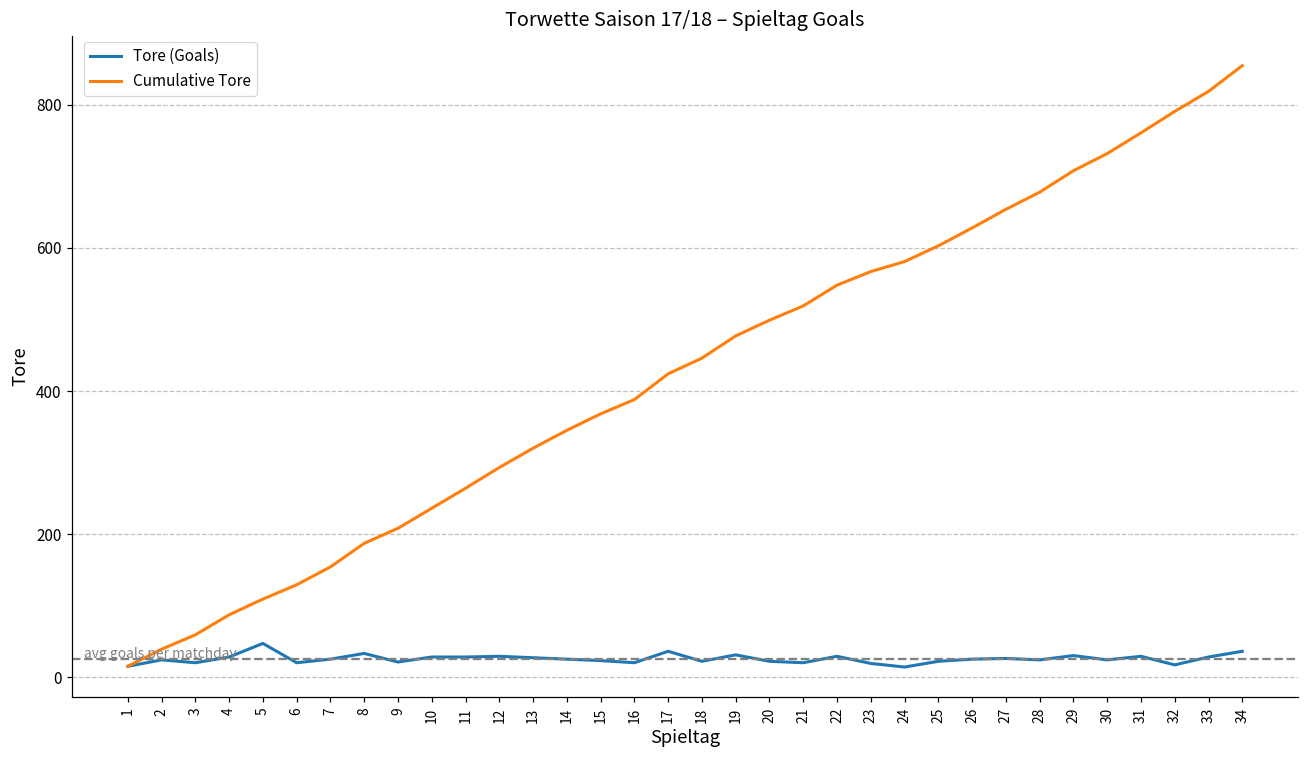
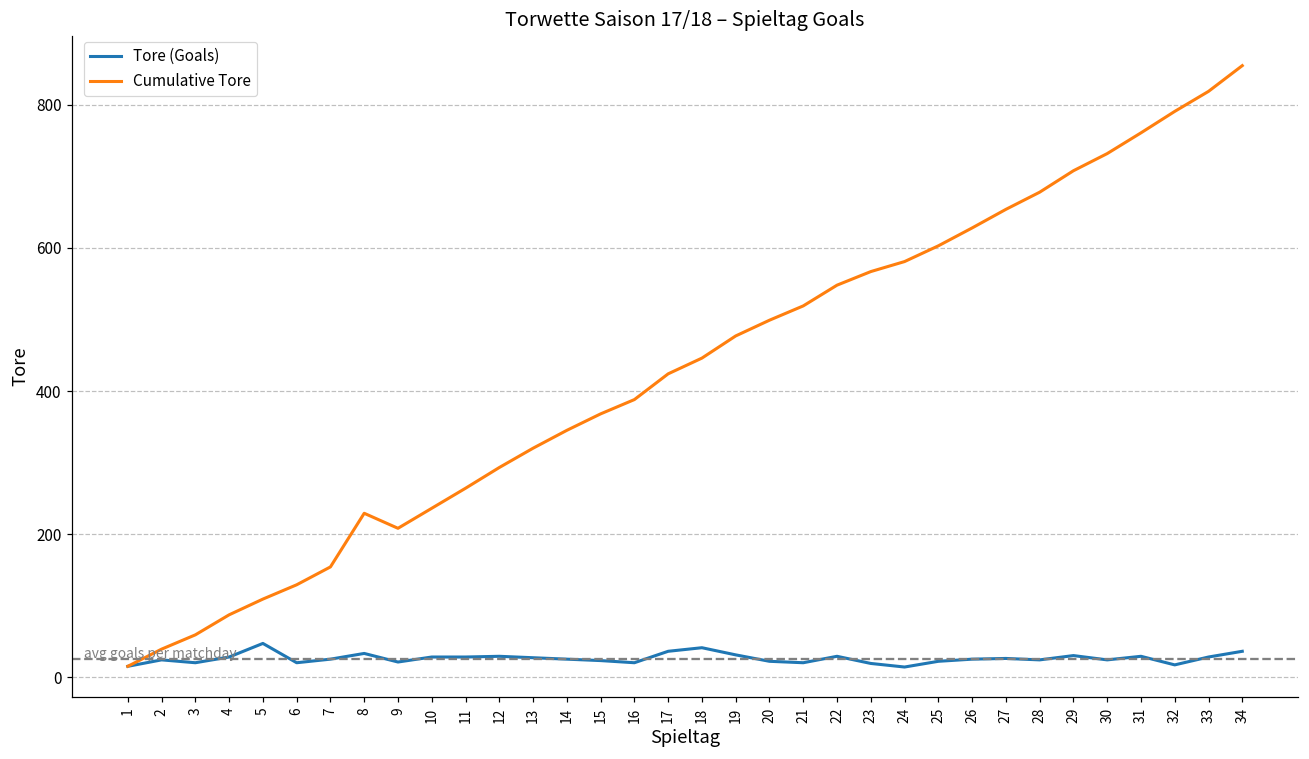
  {
    "Tore (Goals)": {
      "2": 20,
      "3": 20,
      "4": 30,
      "5": 50,
      "6": 20,
      "7": 30,
      "8": 30,
      "9": 20,
      "10": 30,
      "11": 30,
      "12": 30,
      "13": 30,
      "14": 30,
      "15": 20,
      "16": 20,
      "17": 40,
-     "18": 20,
+     "18": 40,
      "19": 30,
      "20": 20,
      "21": 20,
      "22": 30,
      "23": 20,
      "24": 10,
      "25": 20,
      "26": 30,
      "27": 30,
      "28": 20,
      "29": 30,
      "30": 20,
      "31": 30,
      "32": 20,
      "33": 30,
      "34": 40
    },
    "Cumulative Tore": {
      "2": 40,
      "3": 60,
      "4": 90,
      "5": 110,
      "6": 130,
      "7": 150,
-     "8": 190,
+     "8": 230,
      "9": 210,
      "10": 240,
      "11": 260,
      "12": 290,
      "13": 320,
      "14": 350,
      "15": 370,
      "16": 390,
      "17": 420,
      "18": 450,
      "19": 480,
      "20": 500,
      "21": 520,
      "22": 550,
      "23": 570,
      "24": 580,
      "25": 600,
      "26": 630,
      "27": 650,
      "28": 680,
      "29": 710,
      "30": 730,
      "31": 760,
      "32": 790,
      "33": 820,
      "34": 860
    }
  }
